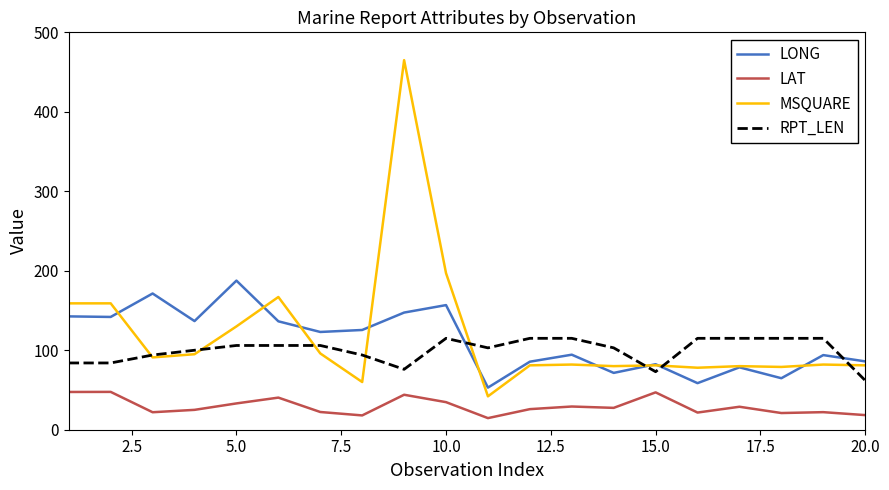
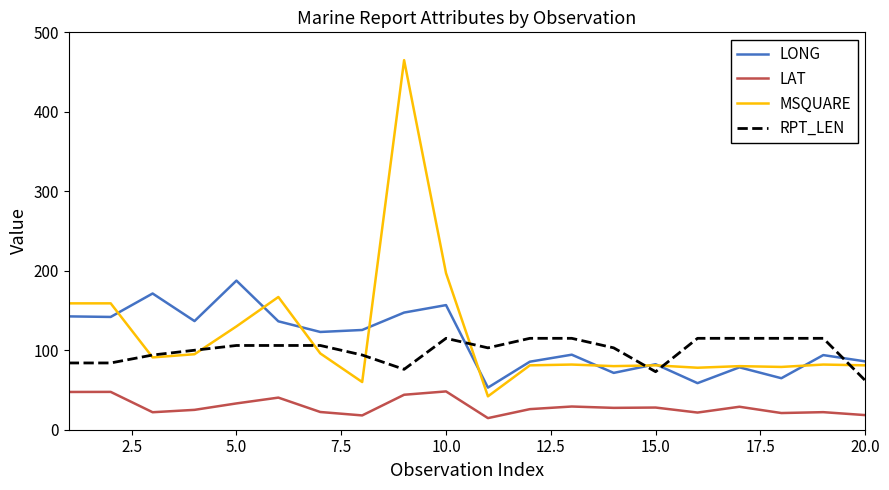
  {
    "LONG": {
      "5.0": 190,
      "10.0": 160,
      "20.0": 90
    },
    "LAT": {
      "5.0": 30,
-     "10.0": 30,
-     "15.0": 50,
+     "10.0": 50,
+     "15.0": 30,
      "20.0": 20
    },
    "MSQUARE": {
      "5.0": 130,
      "10.0": 200,
      "20.0": 80
    },
    "RPT_LEN": {
      "5.0": 110,
      "10.0": 120,
      "15.0": 70,
      "20.0": 60
    }
  }
